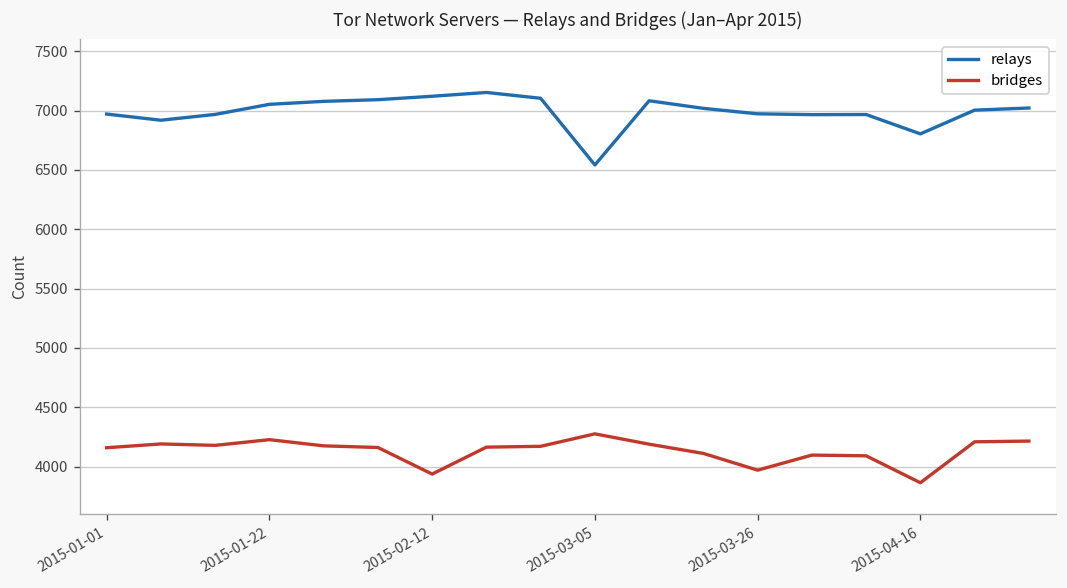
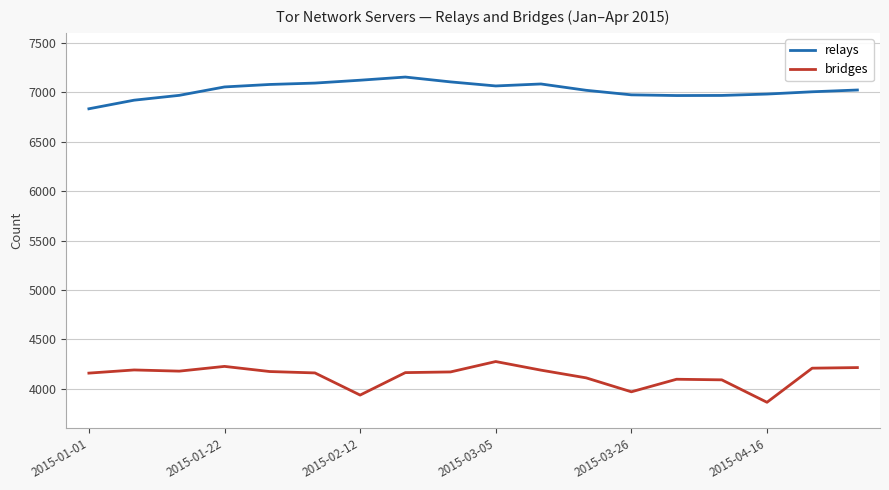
  {
    "relays": {
-     "2015-01-01": 7000,
+     "2015-01-01": 6800,
      "2015-01-22": 7100,
      "2015-02-12": 7100,
-     "2015-03-05": 6500,
+     "2015-03-05": 7100,
      "2015-03-26": 7000,
-     "2015-04-16": 6800
+     "2015-04-16": 7000
    },
    "bridges": {
      "2015-01-01": 4200,
      "2015-01-22": 4200,
      "2015-02-12": 3900,
      "2015-03-05": 4300,
      "2015-03-26": 4000,
      "2015-04-16": 3900
    }
  }
